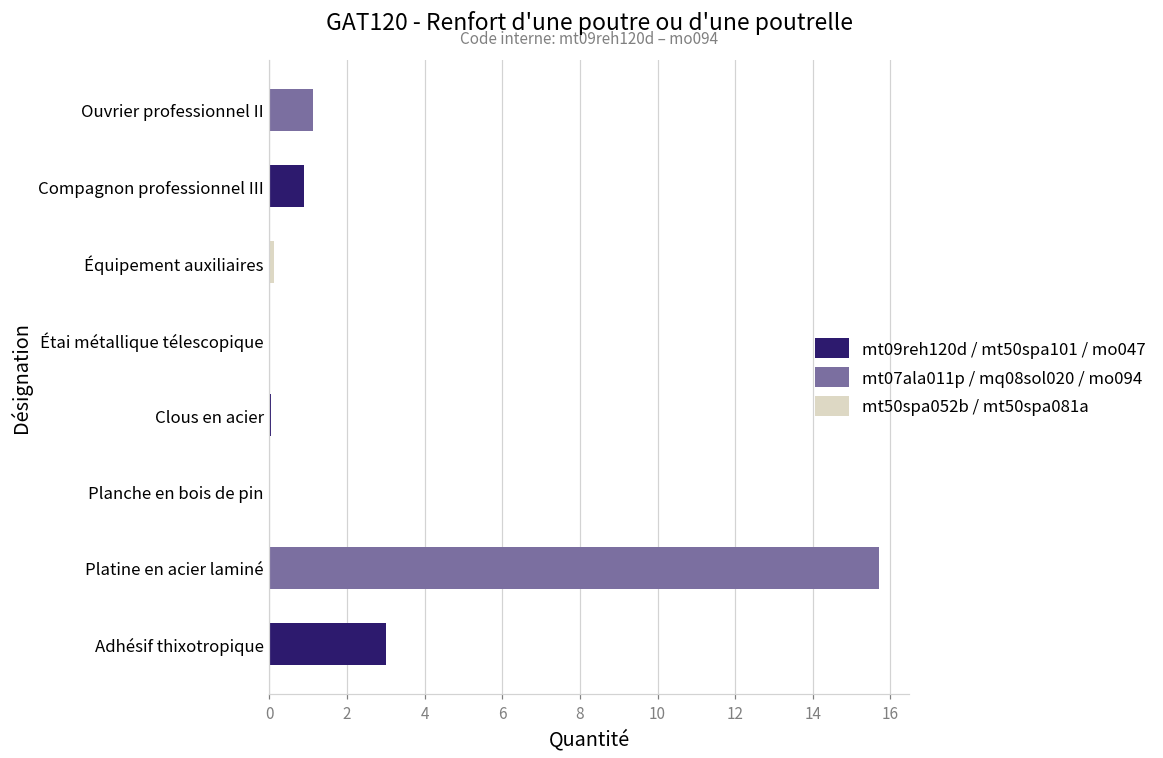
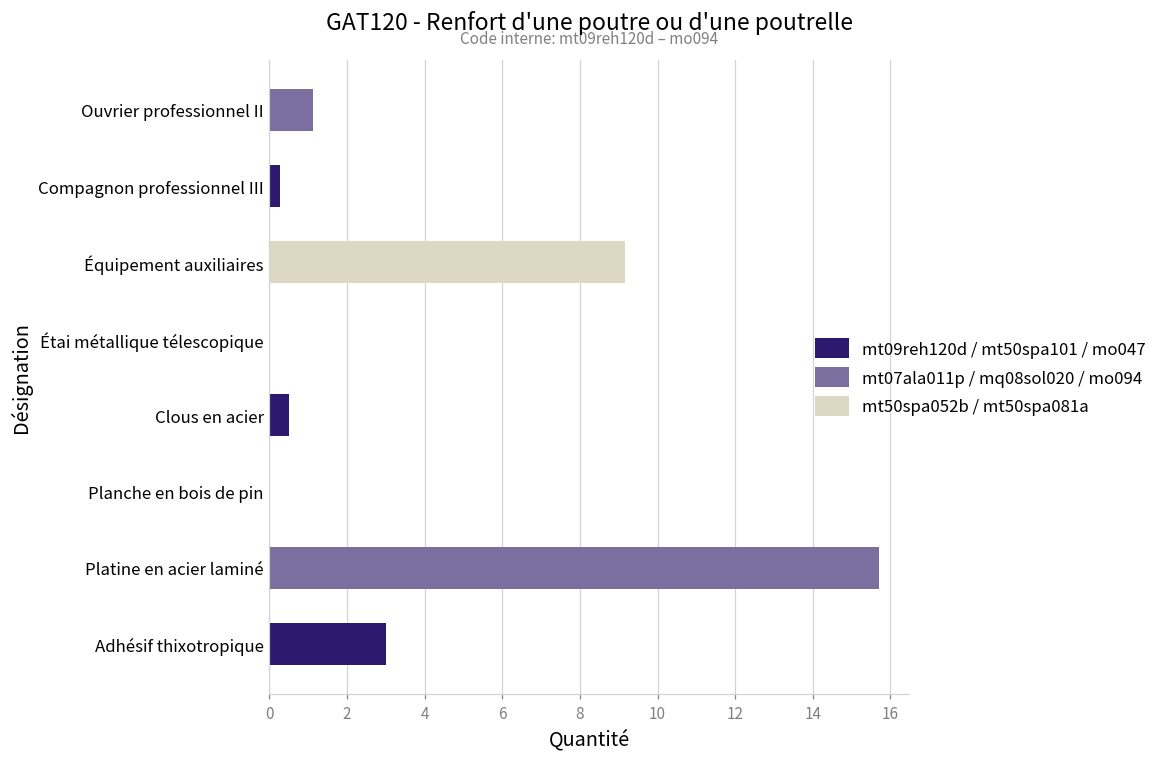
  {
    "Ouvrier professionnel II": 1.1,
-   "Compagnon professionnel III": 0.9,
-   "Équipement auxiliaires": 0.1,
-   "Clous en acier": 0.1,
+   "Compagnon professionnel III": 0.3,
+   "Équipement auxiliaires": 9.2,
+   "Clous en acier": 0.5,
    "Platine en acier laminé": 15.7,
    "Adhésif thixotropique": 3.0
  }
